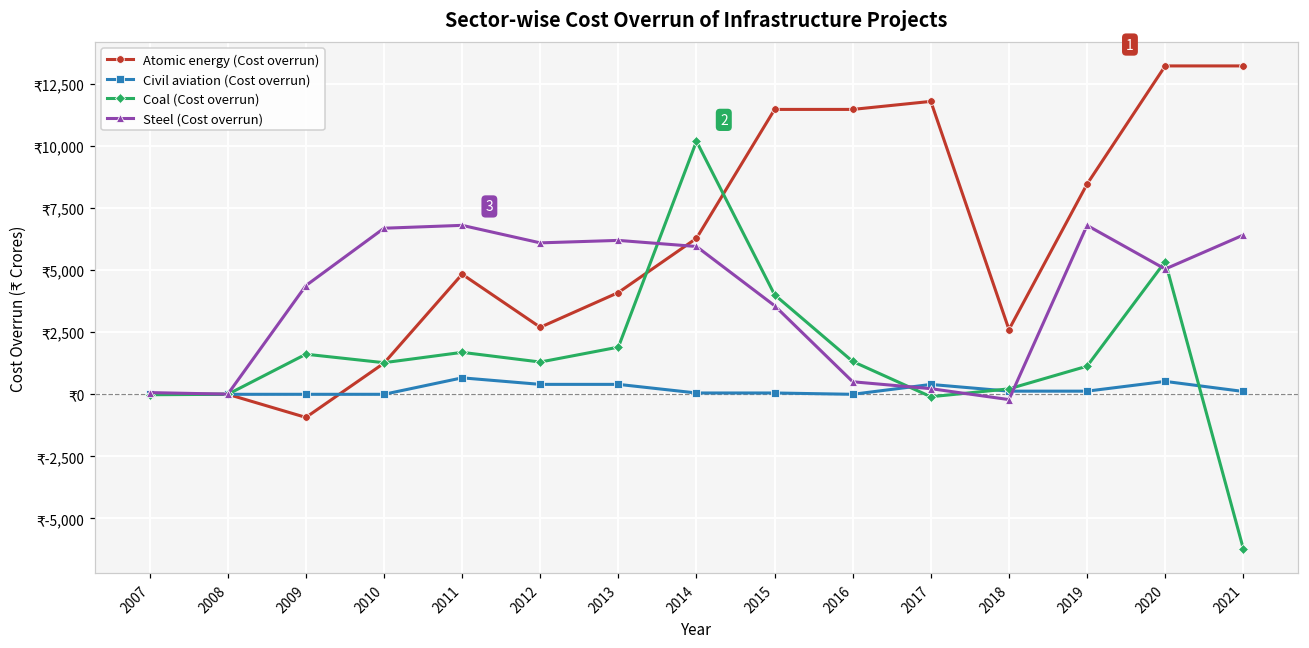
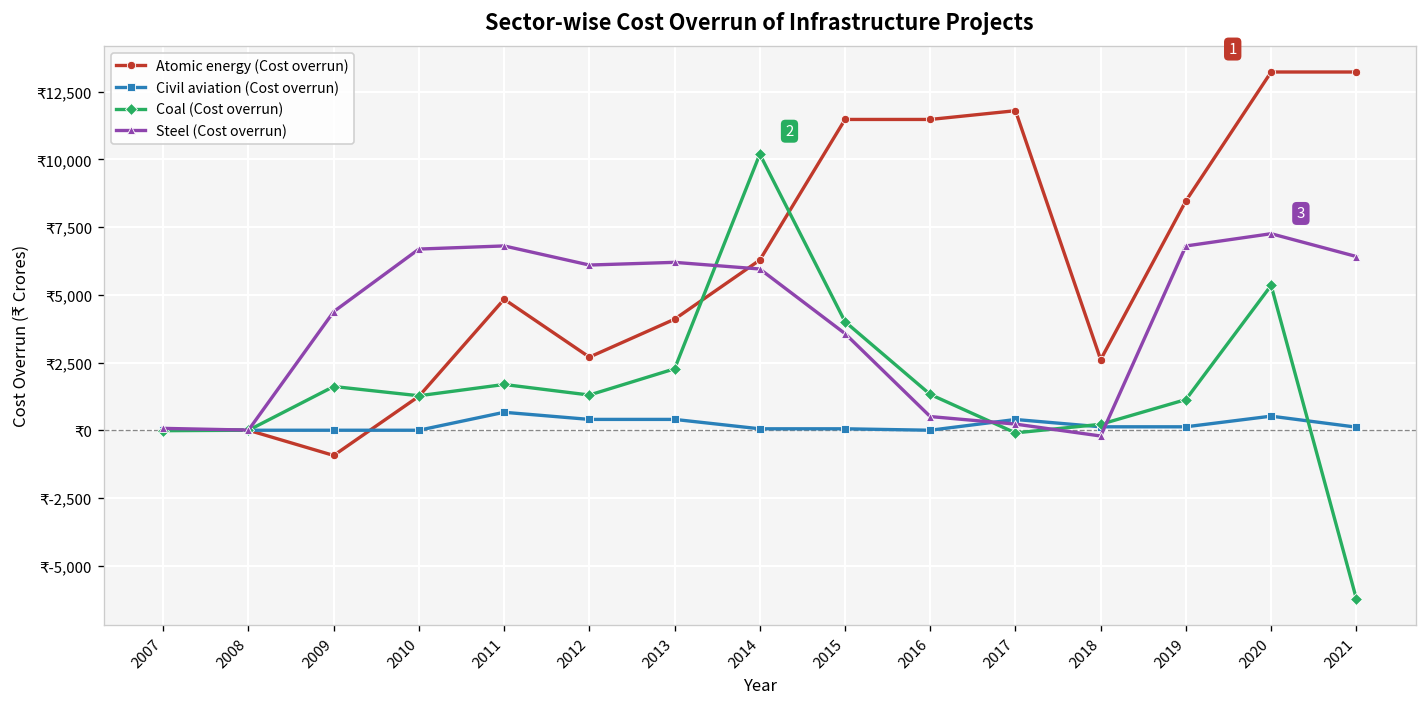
  {
    "Atomic energy (Cost overrun)": {
      "2009": "₹-900",
      "2011": "₹4,800",
      "2012": "₹2,700",
      "2013": "₹4,100",
      "2014": "₹6,300",
      "2015": "₹11,500",
      "2016": "₹11,500",
      "2017": "₹11,800",
      "2018": "₹2,600",
      "2019": "₹8,500",
      "2020": "₹13,200",
      "2021": "₹13,200"
    },
    "Civil aviation (Cost overrun)": {
      "2009": "₹0",
      "2010": "₹0",
      "2011": "₹700",
      "2012": "₹400",
      "2013": "₹400",
      "2014": "₹100",
      "2015": "₹100",
      "2016": "₹0",
      "2017": "₹400",
      "2019": "₹100",
      "2020": "₹500",
      "2021": "₹100"
    },
    "Coal (Cost overrun)": {
      "2009": "₹1,600",
      "2011": "₹1,700",
      "2012": "₹1,300",
-     "2013": "₹1,900",
+     "2013": "₹2,300",
      "2015": "₹4,000",
      "2016": "₹1,300",
      "2017": "₹-100",
      "2019": "₹1,100",
      "2020": "₹5,300",
      "2021": "₹-6,200"
    },
    "Steel (Cost overrun)": {
      "2009": "₹4,400",
      "2010": "₹6,700",
      "2011": "₹6,800",
      "2012": "₹6,100",
      "2013": "₹6,200",
      "2014": "₹6,000",
      "2015": "₹3,600",
      "2016": "₹500",
      "2017": "₹200",
      "2018": "₹-200",
      "2019": "₹6,800",
-     "2020": "₹5,000",
+     "2020": "₹7,300",
      "2021": "₹6,400"
    }
  }
